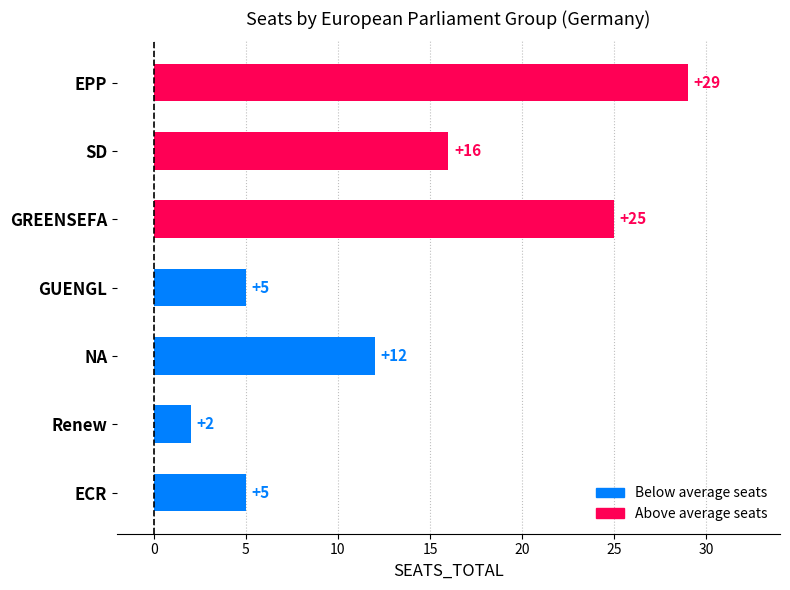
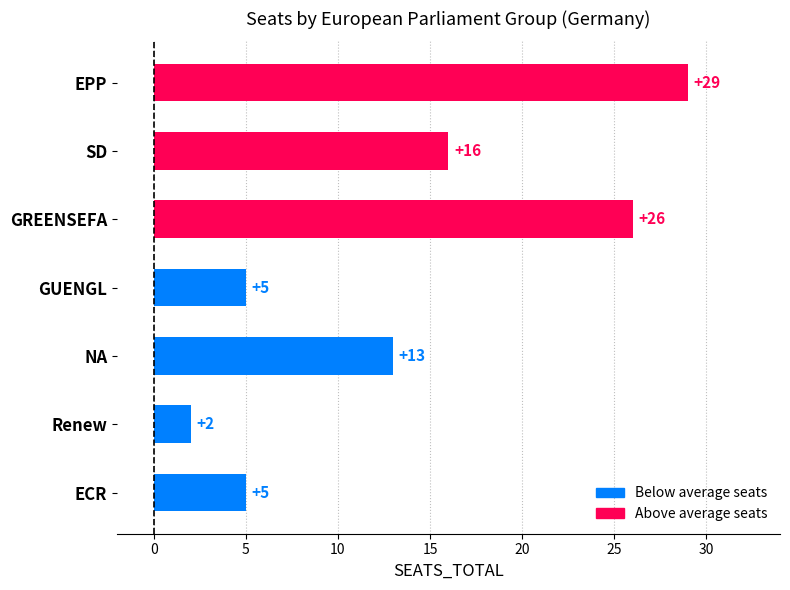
  {
    "EPP": "+29",
    "SD": "+16",
-   "GREENSEFA": "+25",
+   "GREENSEFA": "+26",
    "GUENGL": "+5",
-   "NA": "+12",
+   "NA": "+13",
    "Renew": "+2",
    "ECR": "+5"
  }
